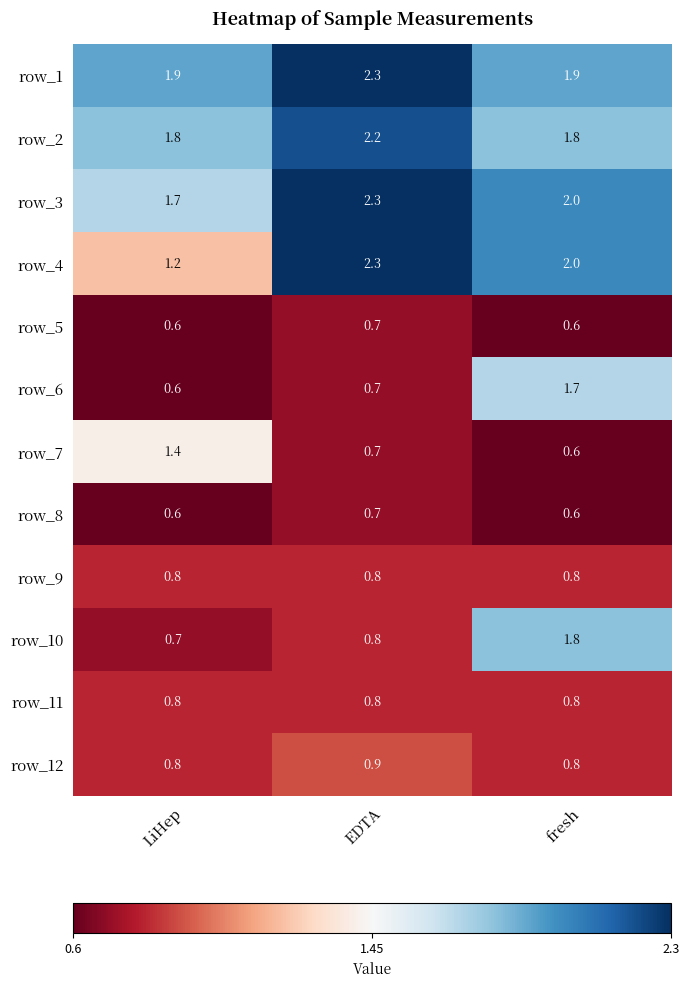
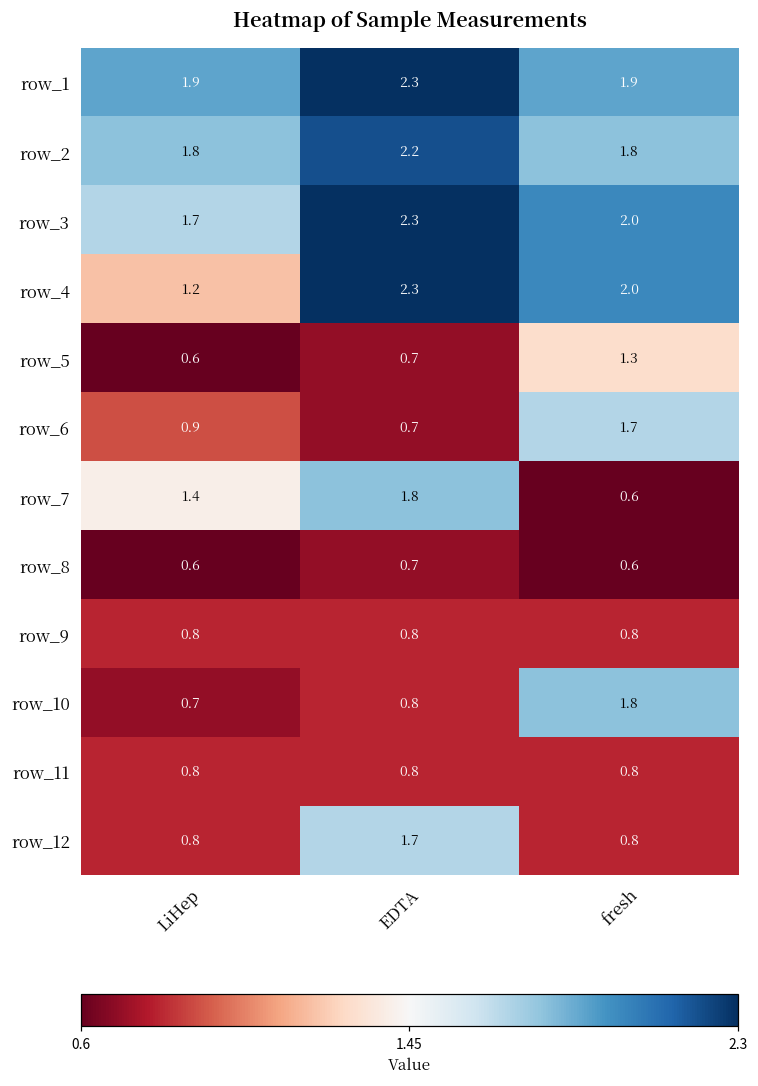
  {
    "row_1": {
      "LiHep": 1.9,
      "EDTA": 2.3,
      "fresh": 1.9
    },
    "row_2": {
      "LiHep": 1.8,
      "EDTA": 2.2,
      "fresh": 1.8
    },
    "row_3": {
      "LiHep": 1.7,
      "EDTA": 2.3,
      "fresh": 2.0
    },
    "row_4": {
      "LiHep": 1.2,
      "EDTA": 2.3,
      "fresh": 2.0
    },
    "row_5": {
      "LiHep": 0.6,
      "EDTA": 0.7,
-     "fresh": 0.6
+     "fresh": 1.3
    },
    "row_6": {
-     "LiHep": 0.6,
+     "LiHep": 0.9,
      "EDTA": 0.7,
      "fresh": 1.7
    },
    "row_7": {
      "LiHep": 1.4,
-     "EDTA": 0.7,
+     "EDTA": 1.8,
      "fresh": 0.6
    },
    "row_8": {
      "LiHep": 0.6,
      "EDTA": 0.7,
      "fresh": 0.6
    },
    "row_9": {
      "LiHep": 0.8,
      "EDTA": 0.8,
      "fresh": 0.8
    },
    "row_10": {
      "LiHep": 0.7,
      "EDTA": 0.8,
      "fresh": 1.8
    },
    "row_11": {
      "LiHep": 0.8,
      "EDTA": 0.8,
      "fresh": 0.8
    },
    "row_12": {
      "LiHep": 0.8,
-     "EDTA": 0.9,
+     "EDTA": 1.7,
      "fresh": 0.8
    }
  }
